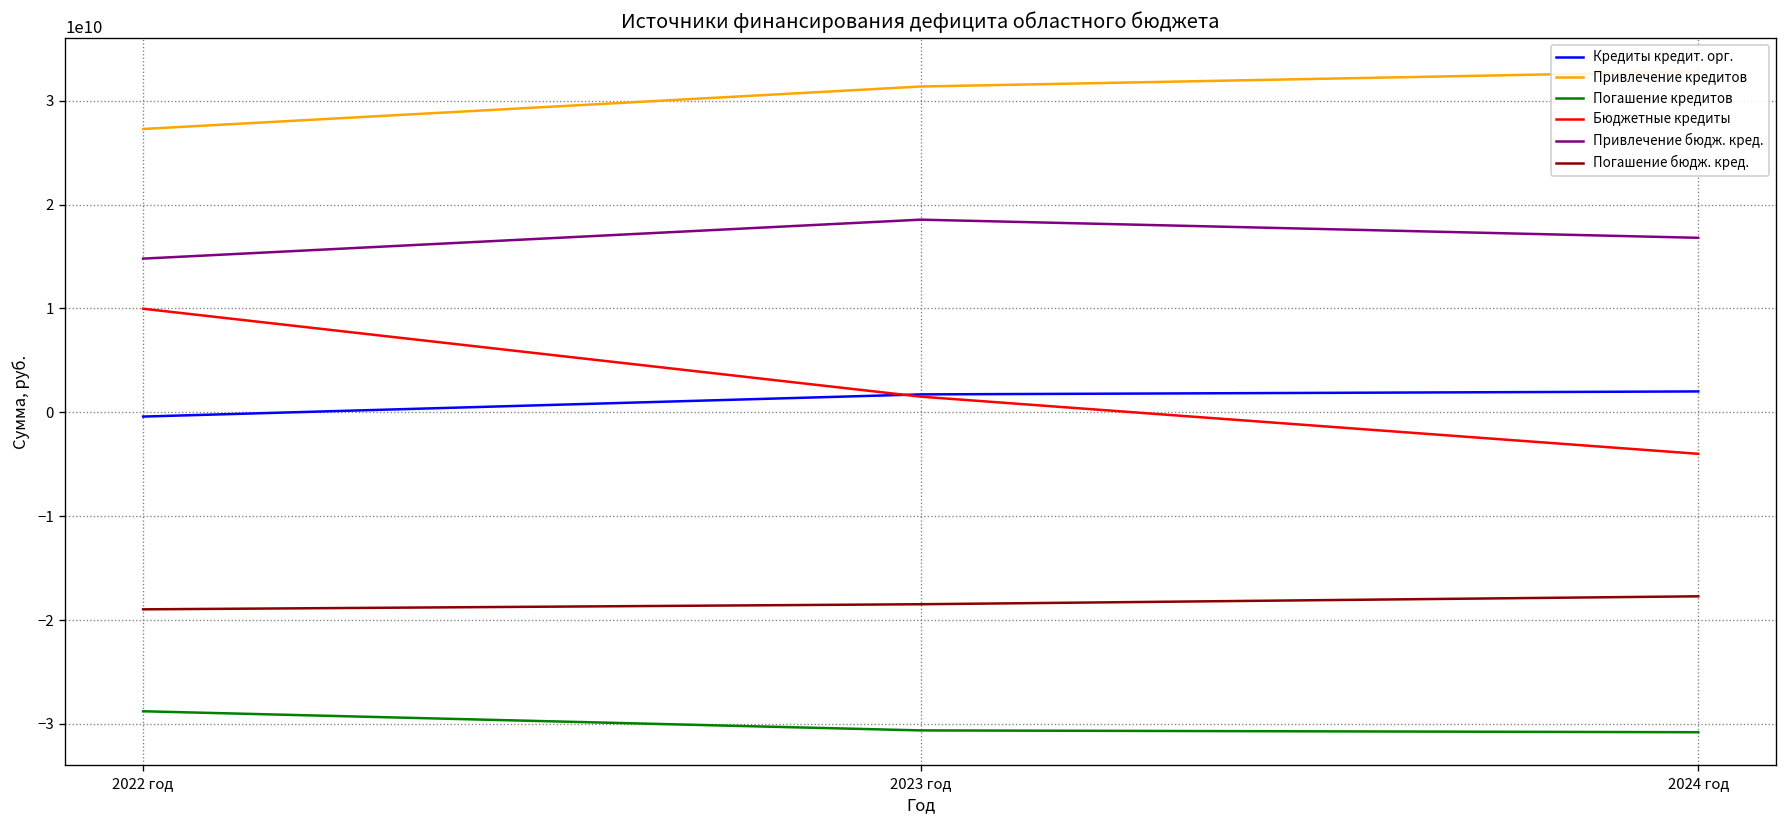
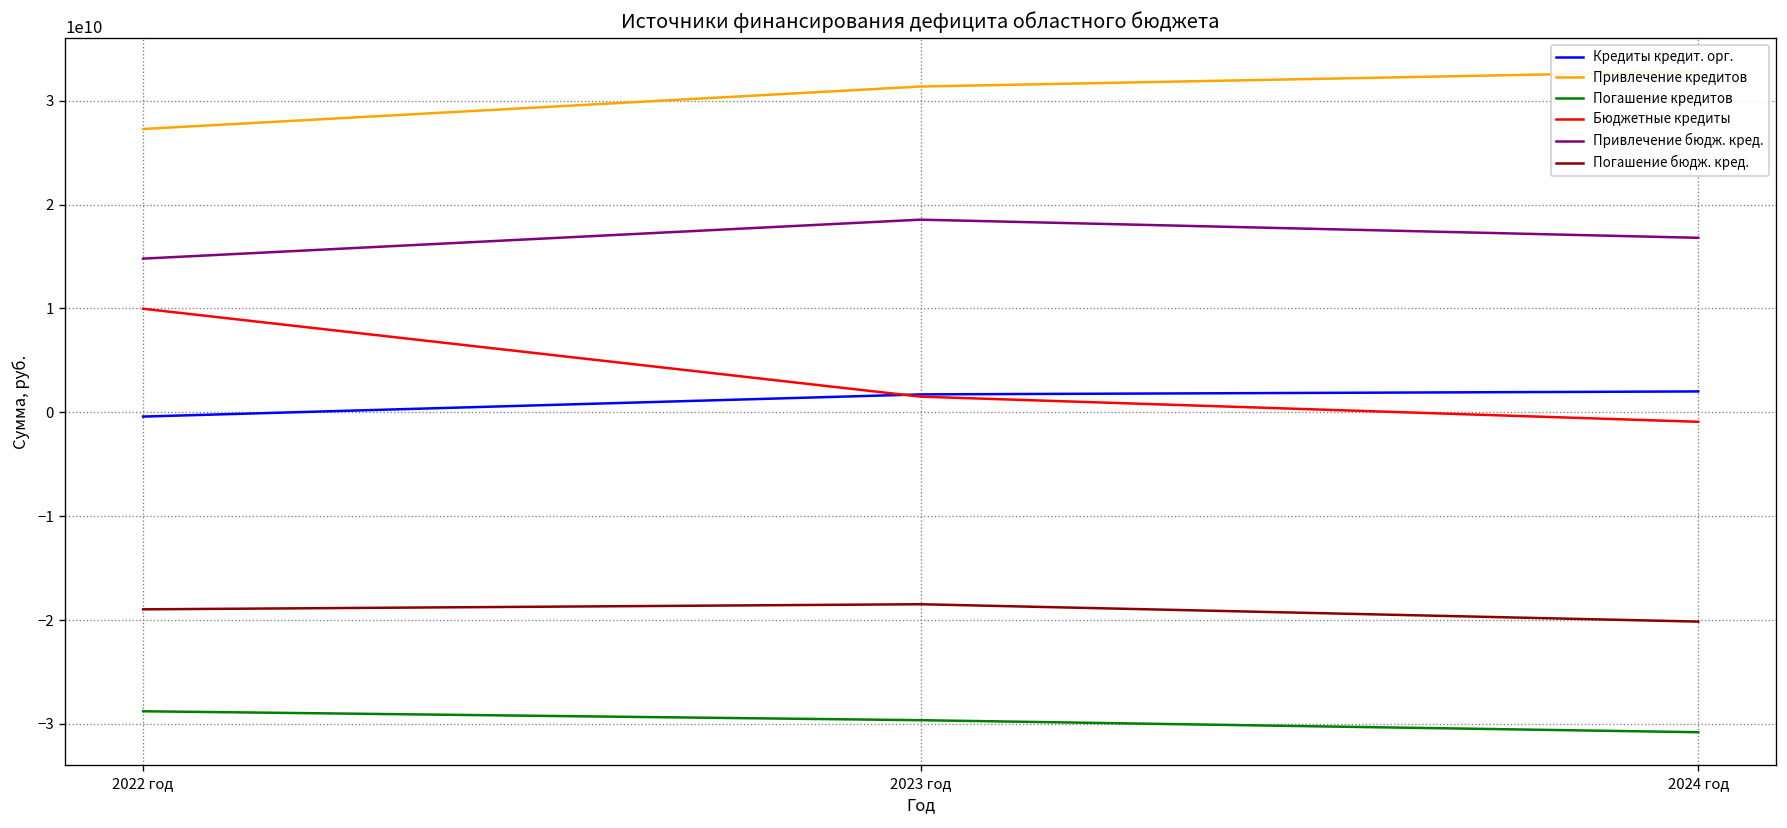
  {
    "Кредиты кредит. орг.": {
      "2022 год": 0,
      "2024 год": 2000000000
    },
    "Привлечение кредитов": {
      "2022 год": 27000000000,
      "2023 год": 31000000000
    },
    "Погашение кредитов": {
      "2022 год": -29000000000,
-     "2023 год": -31000000000,
+     "2023 год": -30000000000,
      "2024 год": -31000000000
    },
    "Бюджетные кредиты": {
      "2022 год": 10000000000,
-     "2024 год": -4000000000
+     "2024 год": -1000000000
    },
    "Привлечение бюдж. кред.": {
      "2022 год": 15000000000,
      "2023 год": 19000000000,
      "2024 год": 17000000000
    },
    "Погашение бюдж. кред.": {
      "2022 год": -19000000000,
      "2023 год": -18000000000,
-     "2024 год": -18000000000
+     "2024 год": -20000000000
    }
  }
